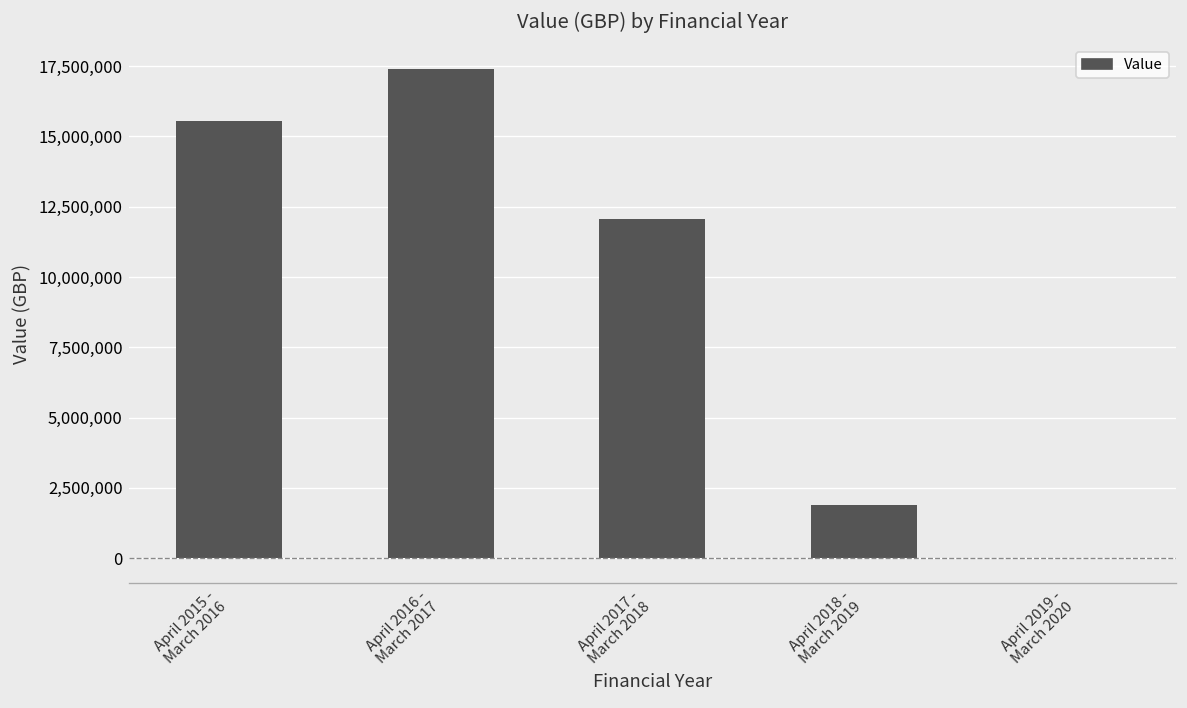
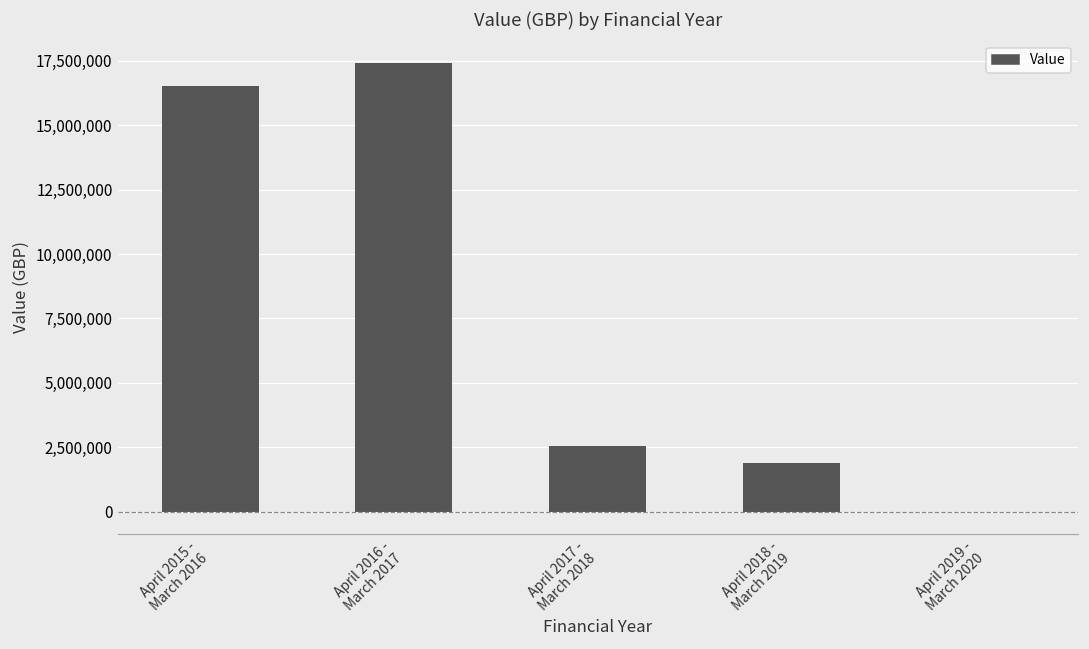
  {
-   "April 2015 - March 2016": "15,500,000",
+   "April 2015 - March 2016": "16,500,000",
    "April 2016 - March 2017": "17,400,000",
-   "April 2017 - March 2018": "12,100,000",
+   "April 2017 - March 2018": "2,600,000",
    "April 2018 - March 2019": "1,900,000"
  }
